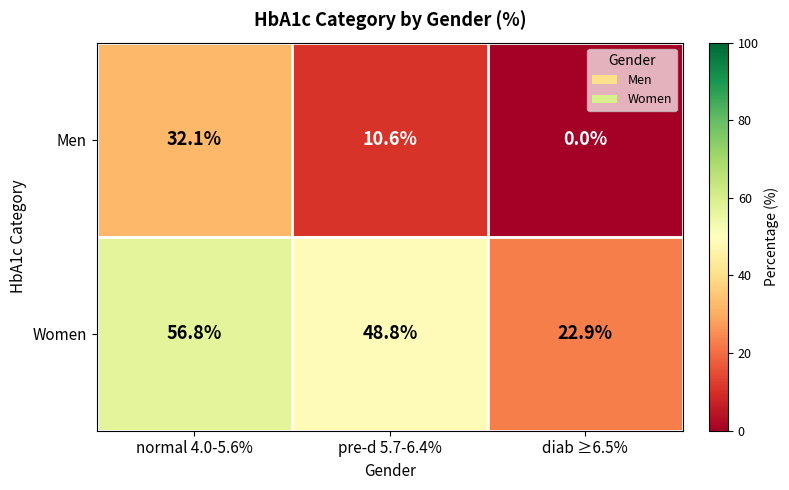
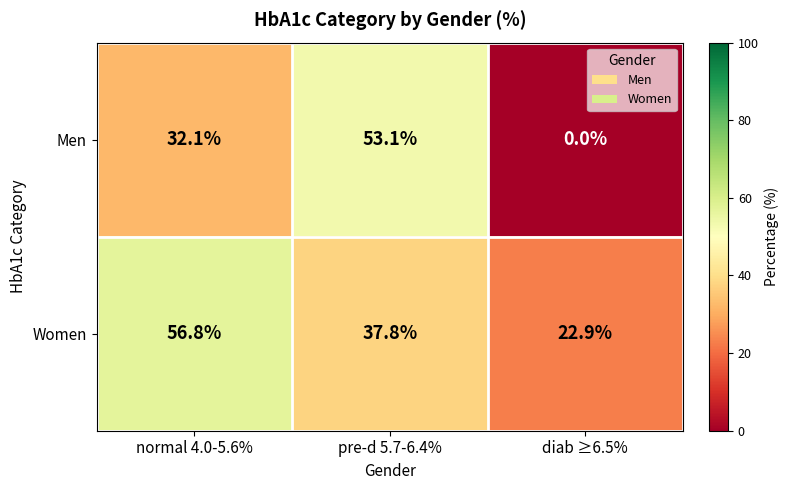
  {
    "Men": {
      "normal 4.0-5.6%": "32.1%",
-     "pre-d 5.7-6.4%": "10.6%",
+     "pre-d 5.7-6.4%": "53.1%",
      "diab ≥6.5%": "0.0%"
    },
    "Women": {
      "normal 4.0-5.6%": "56.8%",
-     "pre-d 5.7-6.4%": "48.8%",
+     "pre-d 5.7-6.4%": "37.8%",
      "diab ≥6.5%": "22.9%"
    }
  }
